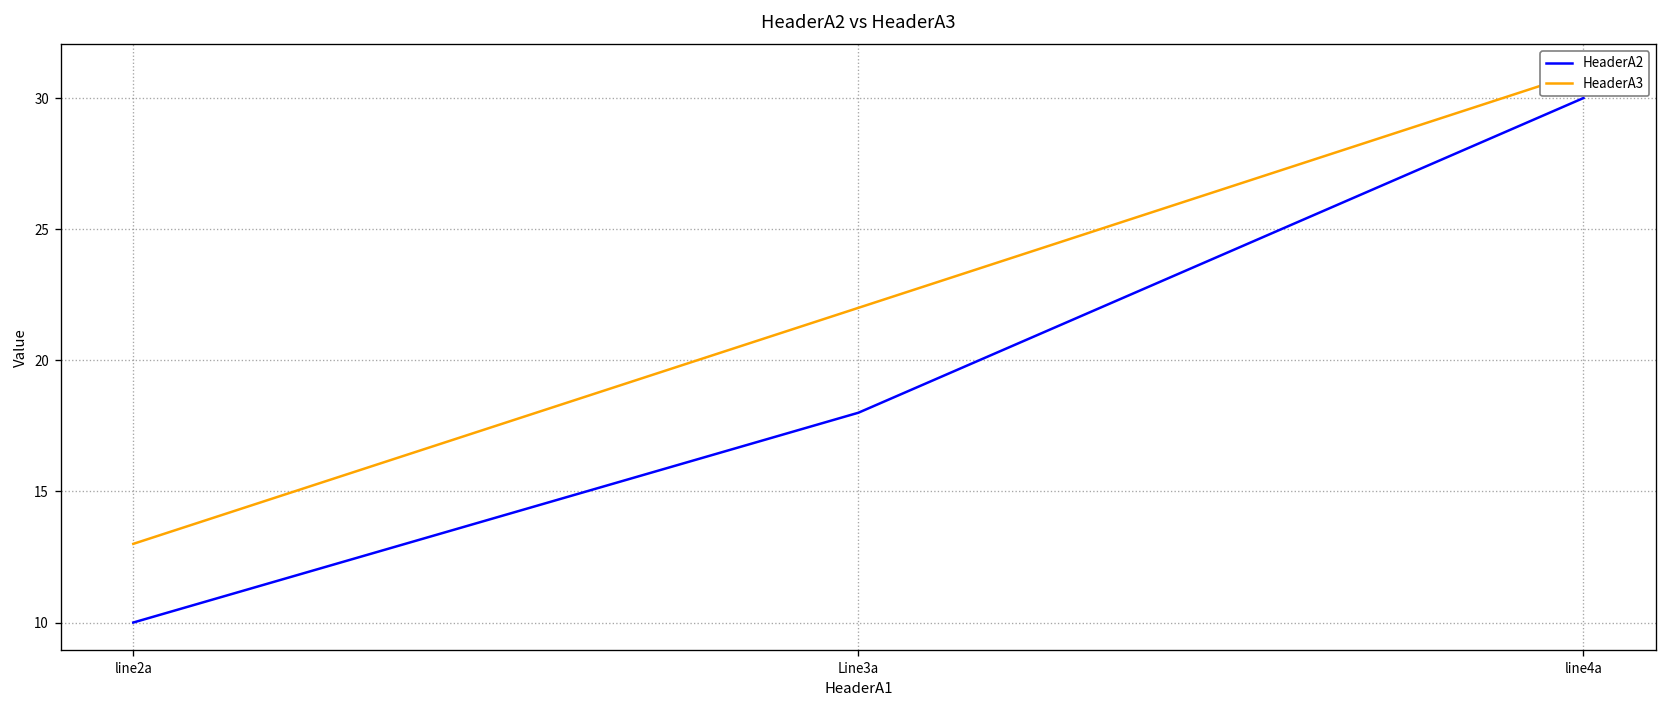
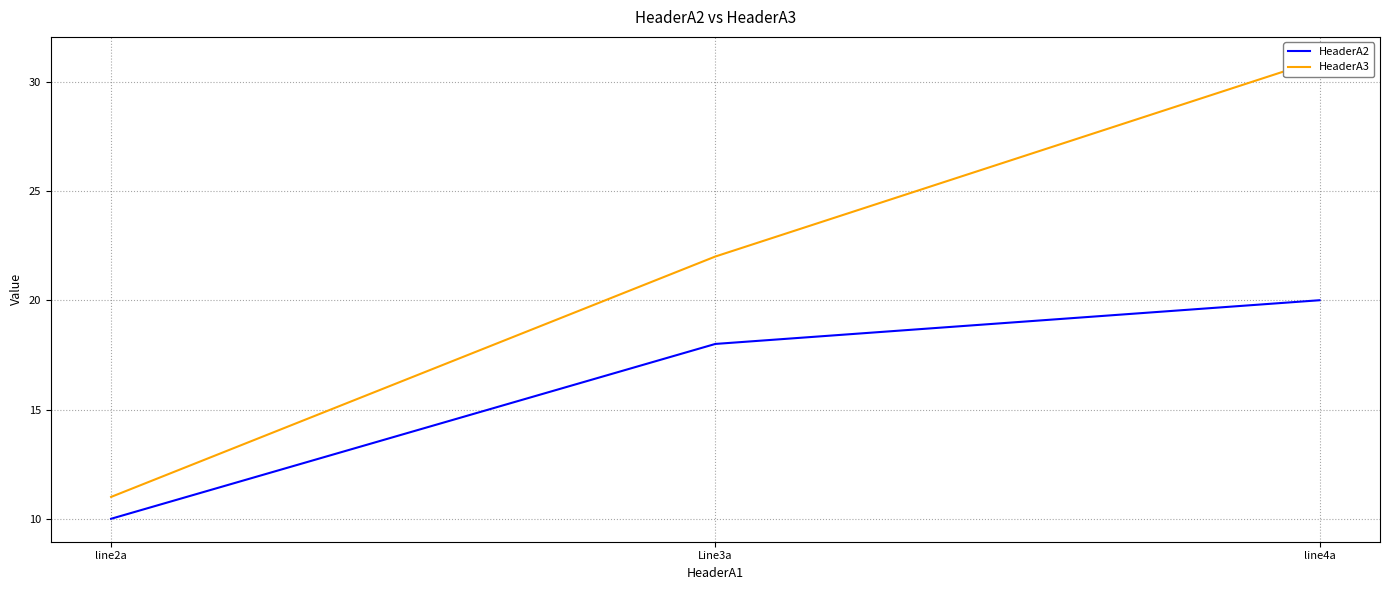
  {
    "HeaderA2": {
      "line2a": 10,
      "Line3a": 18,
-     "line4a": 30
+     "line4a": 20
    },
    "HeaderA3": {
-     "line2a": 13,
+     "line2a": 11,
      "Line3a": 22
    }
  }
